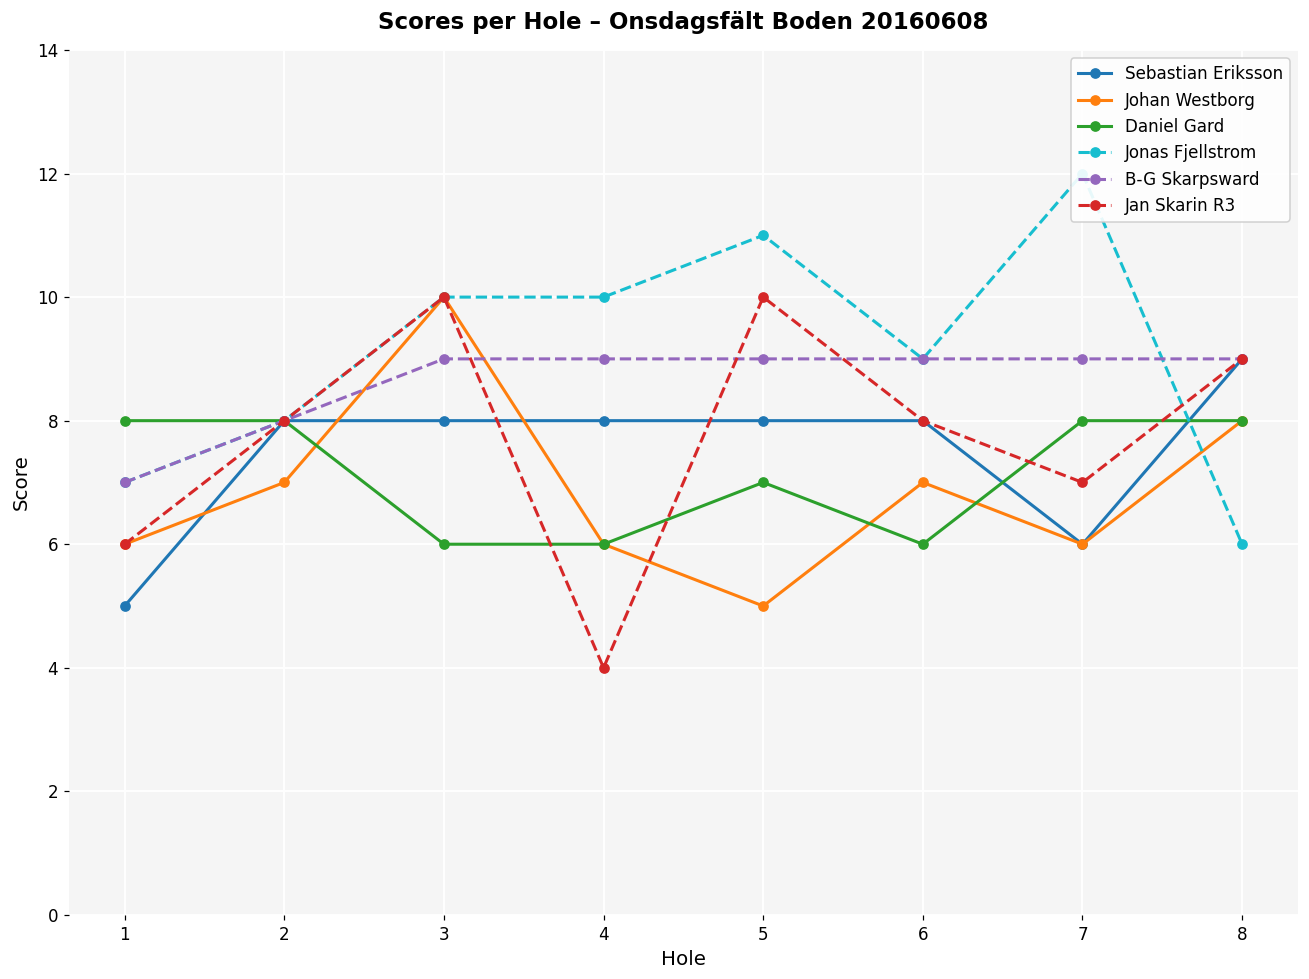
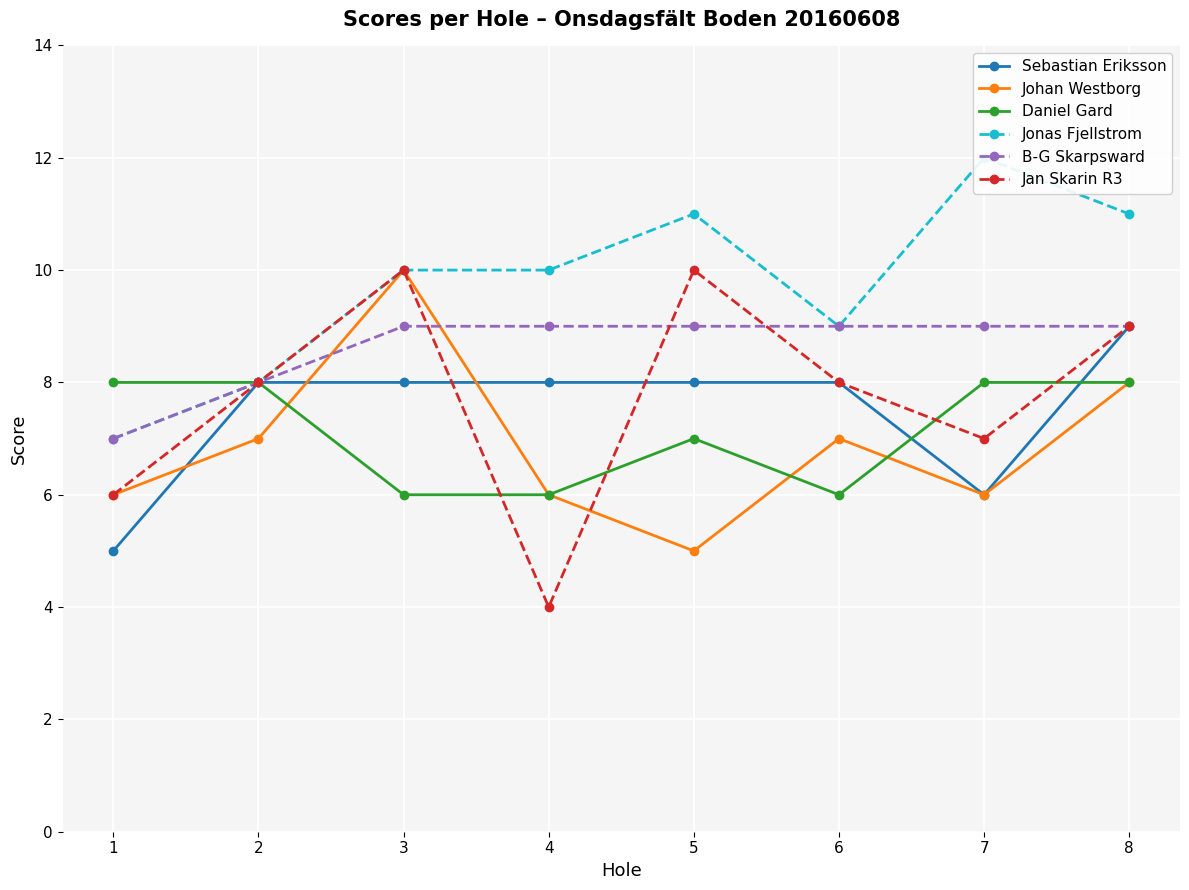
  {
    "Sebastian Eriksson": {
      "1": 5,
      "3": 8,
      "4": 8,
      "5": 8
    },
    "Johan Westborg": {
      "2": 7,
      "5": 5,
      "6": 7
    },
    "Daniel Gard": {
      "1": 8,
      "3": 6,
      "5": 7,
      "6": 6,
      "7": 8
    },
    "Jonas Fjellstrom": {
      "4": 10,
      "5": 11,
-     "8": 6
+     "8": 11
    },
    "B-G Skarpsward": {
      "3": 9,
      "4": 9,
      "5": 9,
      "7": 9
    },
    "Jan Skarin R3": {
      "4": 4,
      "5": 10,
      "7": 7
    }
  }
